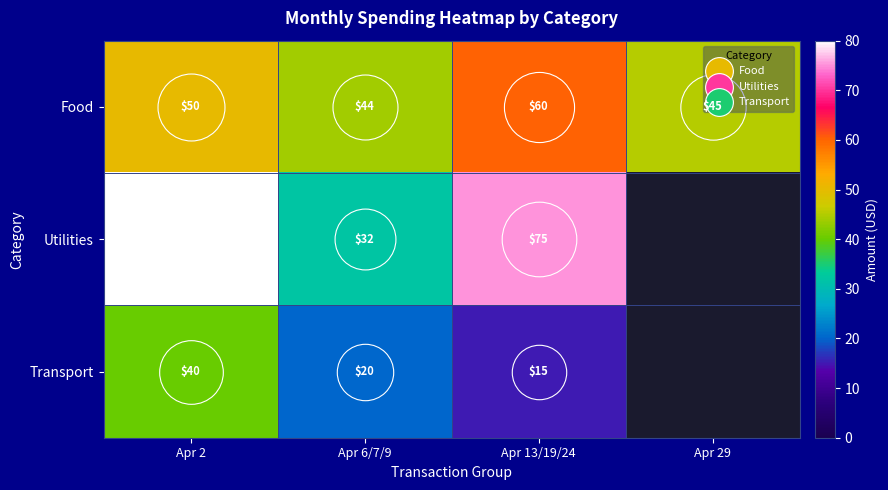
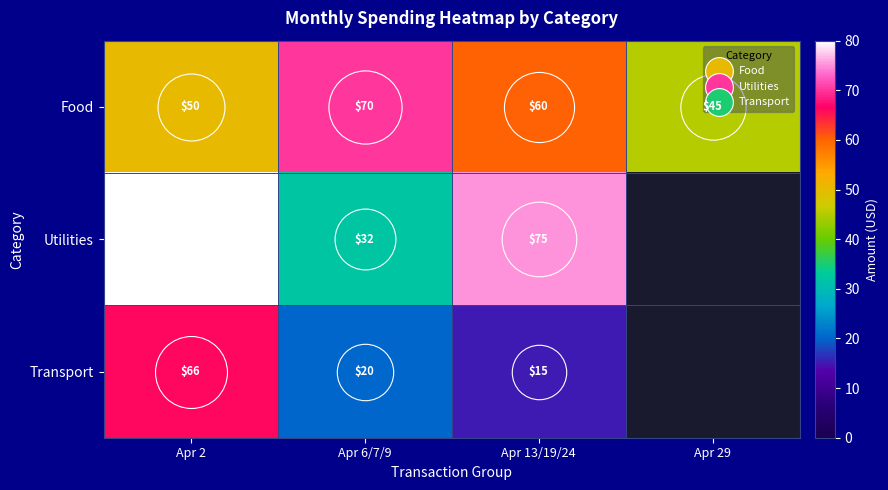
  {
    "Food": {
-     "Apr 6/7/9": "$44"
+     "Apr 6/7/9": "$70"
    },
    "Transport": {
-     "Apr 2": "$40"
+     "Apr 2": "$66"
    }
  }
